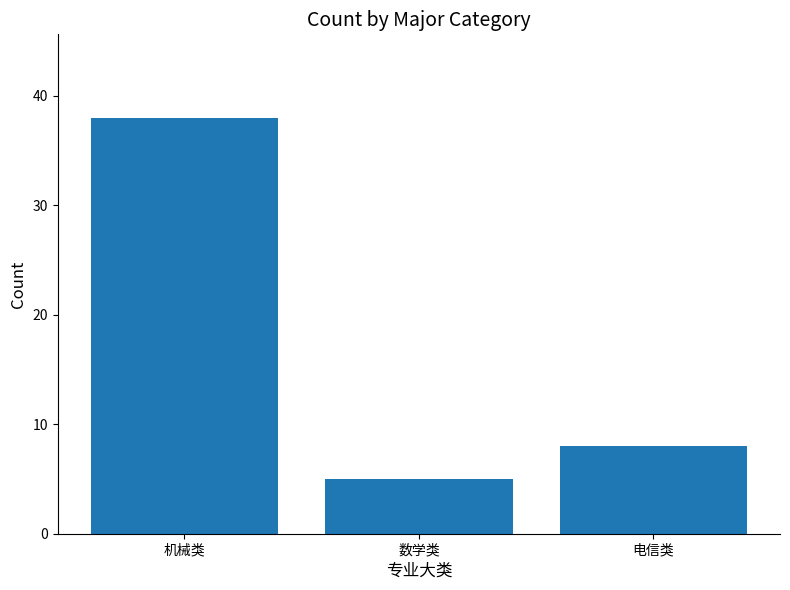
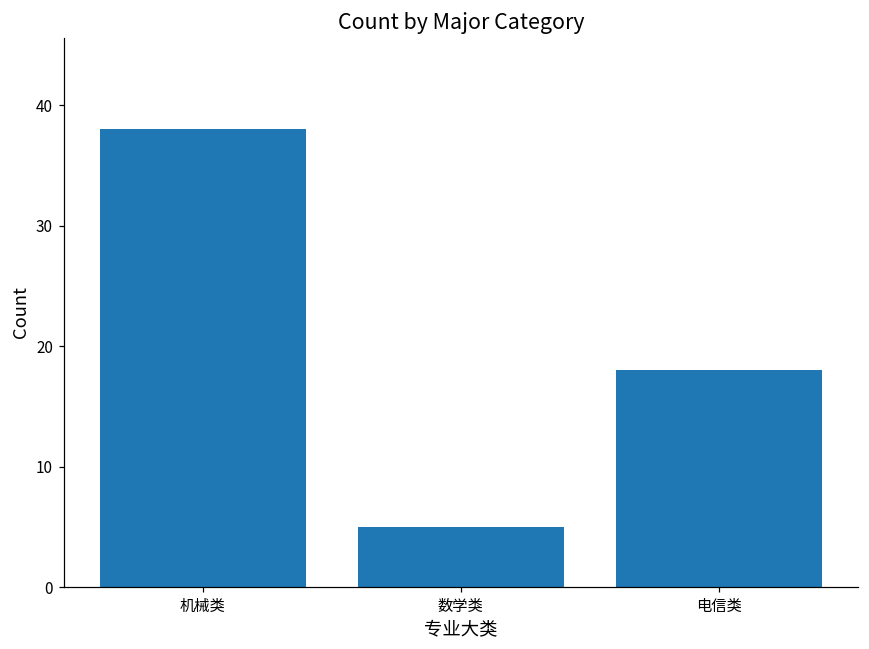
  {
    "机械类": 38,
    "数学类": 5,
-   "电信类": 8
+   "电信类": 18
  }
